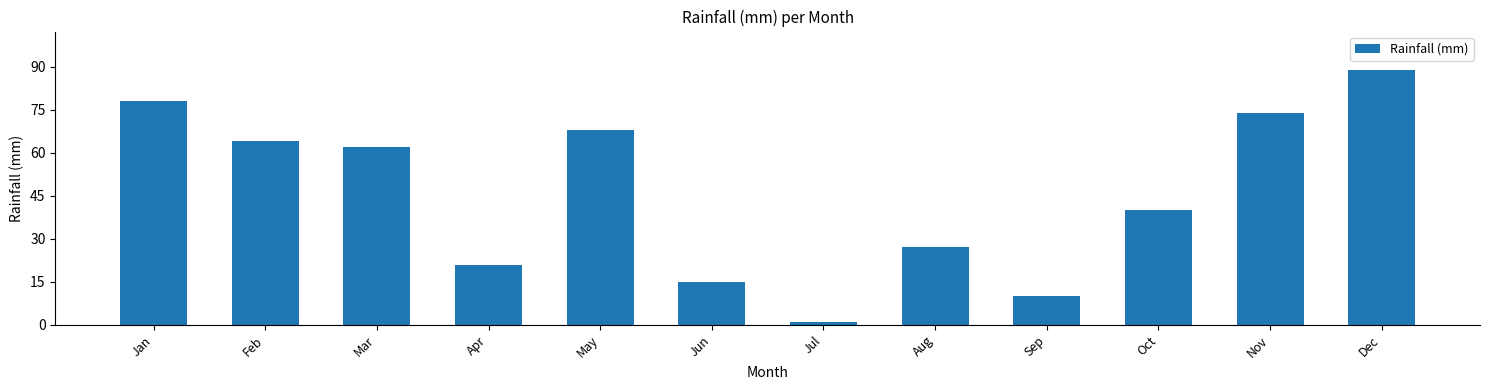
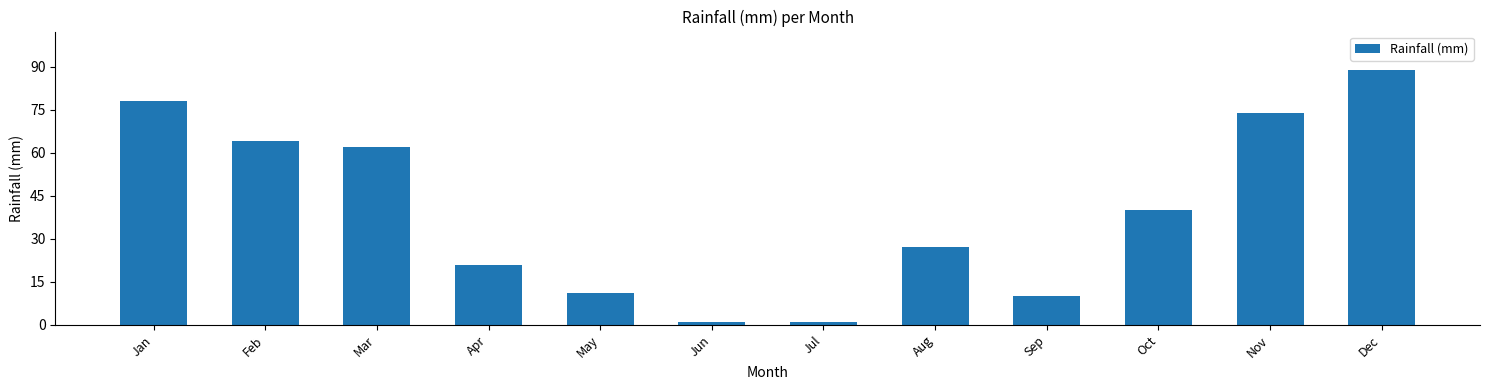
  {
    "Jan": 78,
    "Feb": 64,
    "Mar": 62,
    "Apr": 21,
-   "May": 68,
-   "Jun": 15,
+   "May": 11,
+   "Jun": 1,
    "Jul": 1,
    "Aug": 27,
    "Sep": 10,
    "Oct": 40,
    "Nov": 74,
    "Dec": 89
  }
